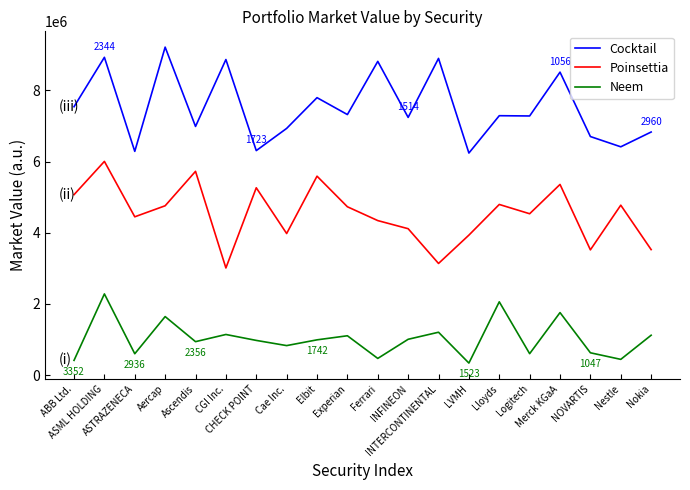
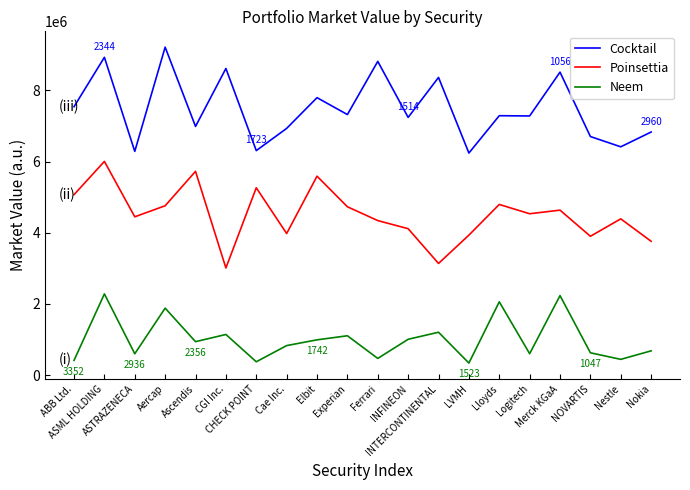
  {
    "Cocktail": {
      "ABB Ltd.": 7500000,
      "ASTRAZENECA": 6300000,
      "Aercap": 9200000,
      "Ascendis": 7000000,
-     "CGI Inc.": 8900000,
+     "CGI Inc.": 8600000,
      "Cae Inc.": 6900000,
      "Elbit": 7800000,
      "Experian": 7300000,
      "Ferrari": 8800000,
-     "INTERCONTINENTAL": 8900000,
+     "INTERCONTINENTAL": 8400000,
      "LVMH": 6200000,
      "Lloyds": 7300000,
      "Logitech": 7300000,
      "NOVARTIS": 6700000,
      "Nestle": 6400000
    },
    "Poinsettia": {
      "ABB Ltd.": 5100000,
      "ASML HOLDING": 6000000,
      "ASTRAZENECA": 4400000,
      "Aercap": 4800000,
      "Ascendis": 5700000,
      "CGI Inc.": 3000000,
      "CHECK POINT": 5300000,
      "Cae Inc.": 4000000,
      "Elbit": 5600000,
      "Experian": 4700000,
      "Ferrari": 4300000,
      "INFINEON": 4100000,
      "INTERCONTINENTAL": 3100000,
      "LVMH": 3900000,
      "Lloyds": 4800000,
      "Logitech": 4500000,
-     "Merck KGaA": 5400000,
-     "NOVARTIS": 3500000,
-     "Nestle": 4800000,
-     "Nokia": 3500000
+     "Merck KGaA": 4600000,
+     "NOVARTIS": 3900000,
+     "Nestle": 4400000,
+     "Nokia": 3800000
    },
    "Neem": {
      "ASML HOLDING": 2300000,
-     "Aercap": 1600000,
+     "Aercap": 1900000,
      "CGI Inc.": 1100000,
-     "CHECK POINT": 1000000,
+     "CHECK POINT": 400000,
      "Cae Inc.": 800000,
      "Experian": 1100000,
      "Ferrari": 500000,
      "INFINEON": 1000000,
      "INTERCONTINENTAL": 1200000,
      "Lloyds": 2100000,
      "Logitech": 600000,
-     "Merck KGaA": 1800000,
+     "Merck KGaA": 2200000,
      "Nestle": 400000,
-     "Nokia": 1100000
+     "Nokia": 700000
    }
  }
